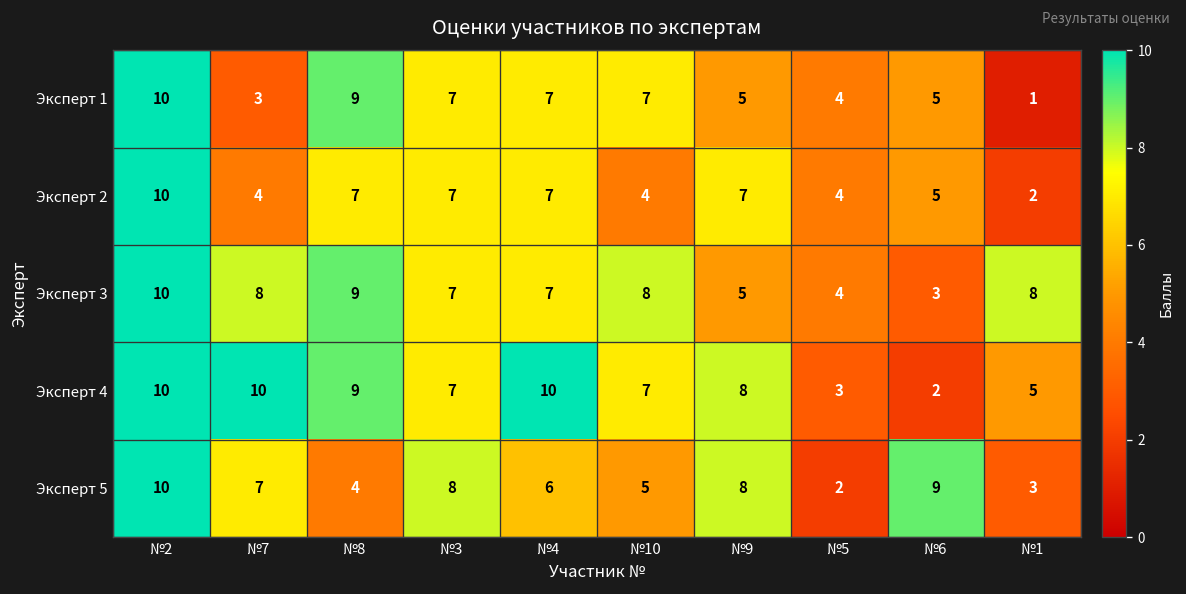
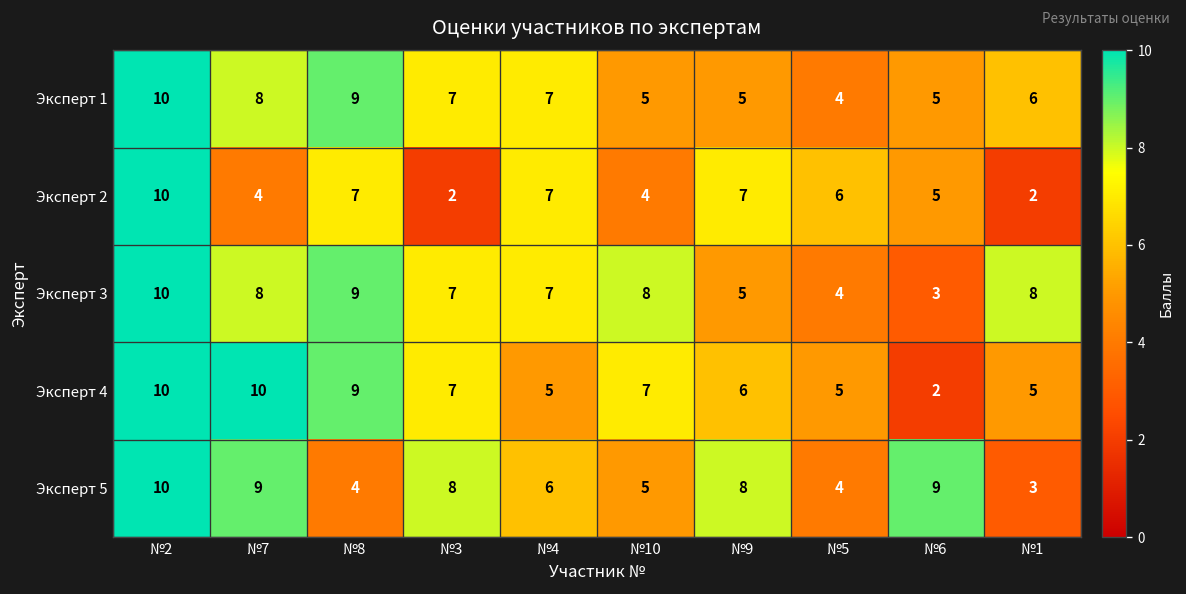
  {
    "Эксперт 1": {
      "№2": 10,
-     "№7": 3,
+     "№7": 8,
      "№8": 9,
      "№3": 7,
      "№4": 7,
-     "№10": 7,
+     "№10": 5,
      "№9": 5,
      "№5": 4,
      "№6": 5,
-     "№1": 1
+     "№1": 6
    },
    "Эксперт 2": {
      "№2": 10,
      "№7": 4,
      "№8": 7,
-     "№3": 7,
+     "№3": 2,
      "№4": 7,
      "№10": 4,
      "№9": 7,
-     "№5": 4,
+     "№5": 6,
      "№6": 5,
      "№1": 2
    },
    "Эксперт 3": {
      "№2": 10,
      "№7": 8,
      "№8": 9,
      "№3": 7,
      "№4": 7,
      "№10": 8,
      "№9": 5,
      "№5": 4,
      "№6": 3,
      "№1": 8
    },
    "Эксперт 4": {
      "№2": 10,
      "№7": 10,
      "№8": 9,
      "№3": 7,
-     "№4": 10,
+     "№4": 5,
      "№10": 7,
-     "№9": 8,
-     "№5": 3,
+     "№9": 6,
+     "№5": 5,
      "№6": 2,
      "№1": 5
    },
    "Эксперт 5": {
      "№2": 10,
-     "№7": 7,
+     "№7": 9,
      "№8": 4,
      "№3": 8,
      "№4": 6,
      "№10": 5,
      "№9": 8,
-     "№5": 2,
+     "№5": 4,
      "№6": 9,
      "№1": 3
    }
  }
